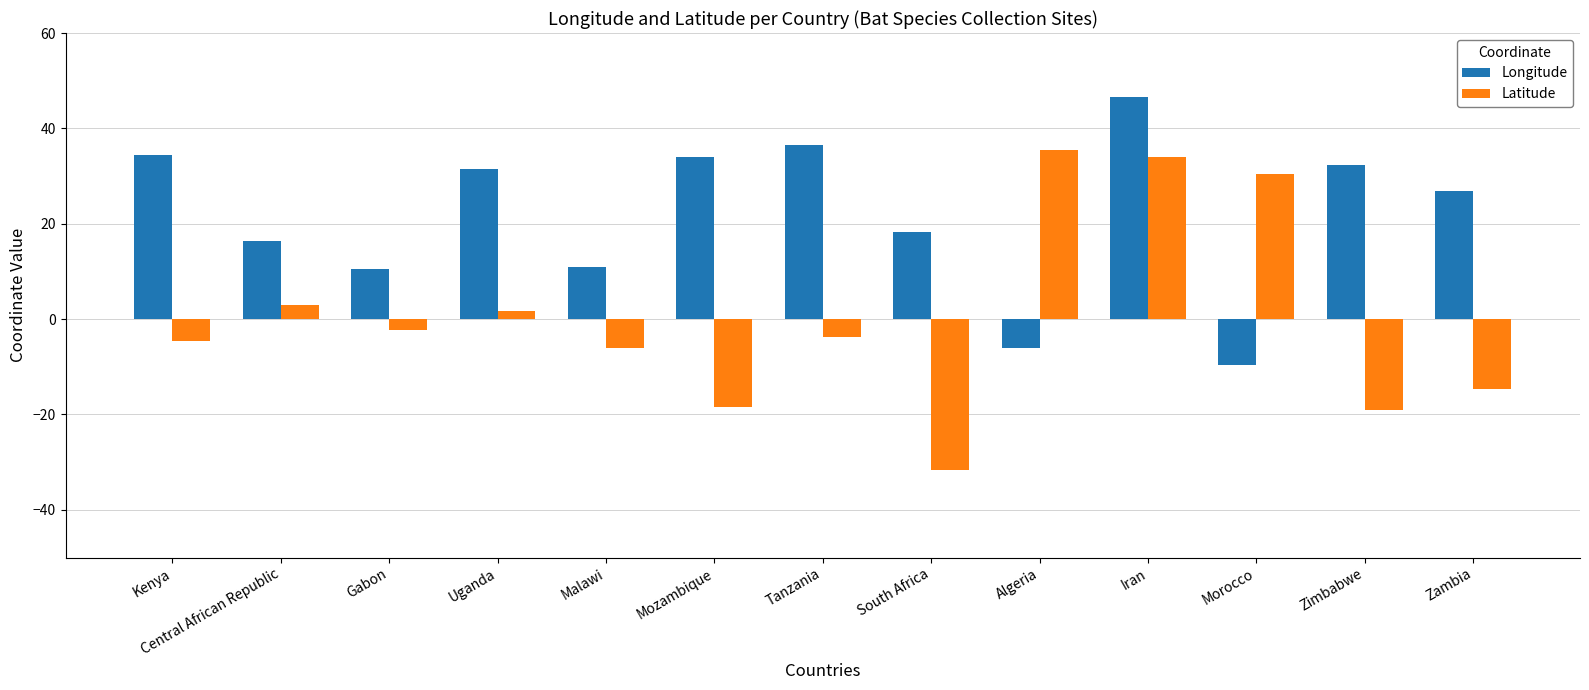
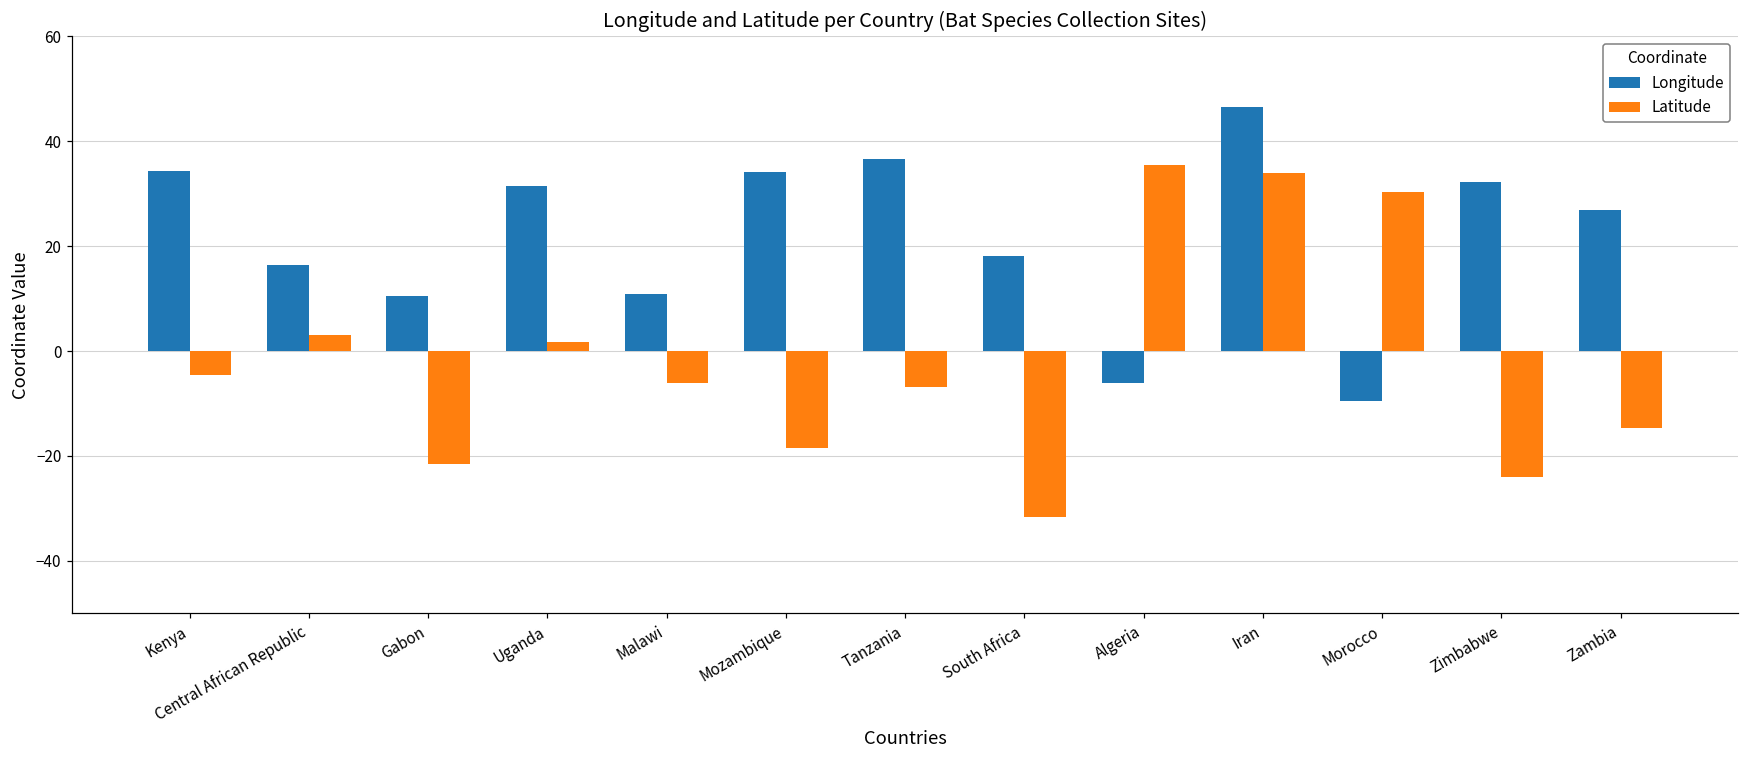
  {
    "Longitude": {
      "Kenya": 34,
      "Central African Republic": 16,
      "Gabon": 10,
      "Uganda": 31,
      "Malawi": 11,
      "Mozambique": 34,
      "Tanzania": 37,
      "South Africa": 18,
      "Algeria": -6,
      "Iran": 47,
      "Morocco": -10,
      "Zimbabwe": 32,
      "Zambia": 27
    },
    "Latitude": {
      "Kenya": -5,
      "Central African Republic": 3,
-     "Gabon": -2,
+     "Gabon": -21,
      "Uganda": 2,
      "Malawi": -6,
      "Mozambique": -18,
-     "Tanzania": -4,
+     "Tanzania": -7,
      "South Africa": -32,
      "Algeria": 36,
      "Iran": 34,
      "Morocco": 30,
-     "Zimbabwe": -19,
+     "Zimbabwe": -24,
      "Zambia": -15
    }
  }
